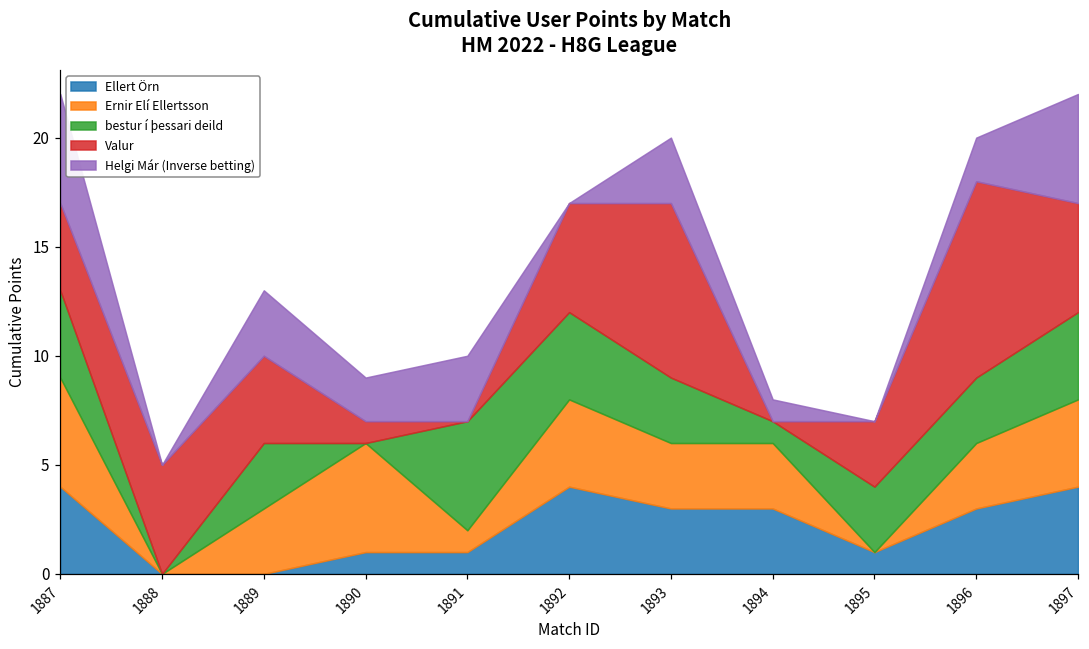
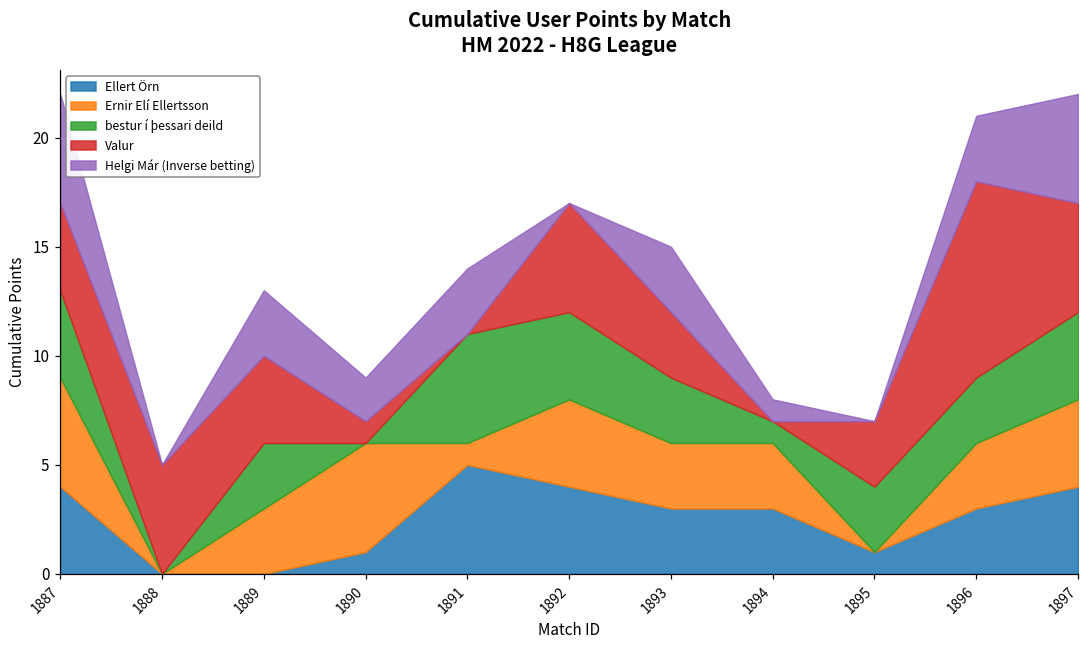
  {
    "Ellert Örn": {
      "1887": 4,
      "1889": 0,
      "1890": 1,
-     "1891": 1,
+     "1891": 5,
      "1892": 4,
      "1893": 3,
      "1894": 3,
      "1896": 3,
      "1897": 4
    },
    "Ernir Elí Ellertsson": {
      "1887": 5,
      "1889": 3,
      "1891": 1,
      "1892": 4,
      "1893": 3,
      "1894": 3,
      "1896": 3,
      "1897": 4
    },
    "bestur í þessari deild": {
      "1887": 4,
      "1889": 3,
      "1892": 4,
      "1893": 3,
      "1895": 3,
      "1896": 3,
      "1897": 4
    },
    "Valur": {
      "1887": 4,
      "1889": 4,
      "1890": 1,
-     "1893": 8,
+     "1893": 3,
      "1896": 9,
      "1897": 5
    },
    "Helgi Már (Inverse betting)": {
      "1887": 5,
      "1889": 3,
      "1890": 2,
      "1891": 3,
      "1893": 3,
      "1894": 1,
-     "1896": 2,
+     "1896": 3,
      "1897": 5
    }
  }
